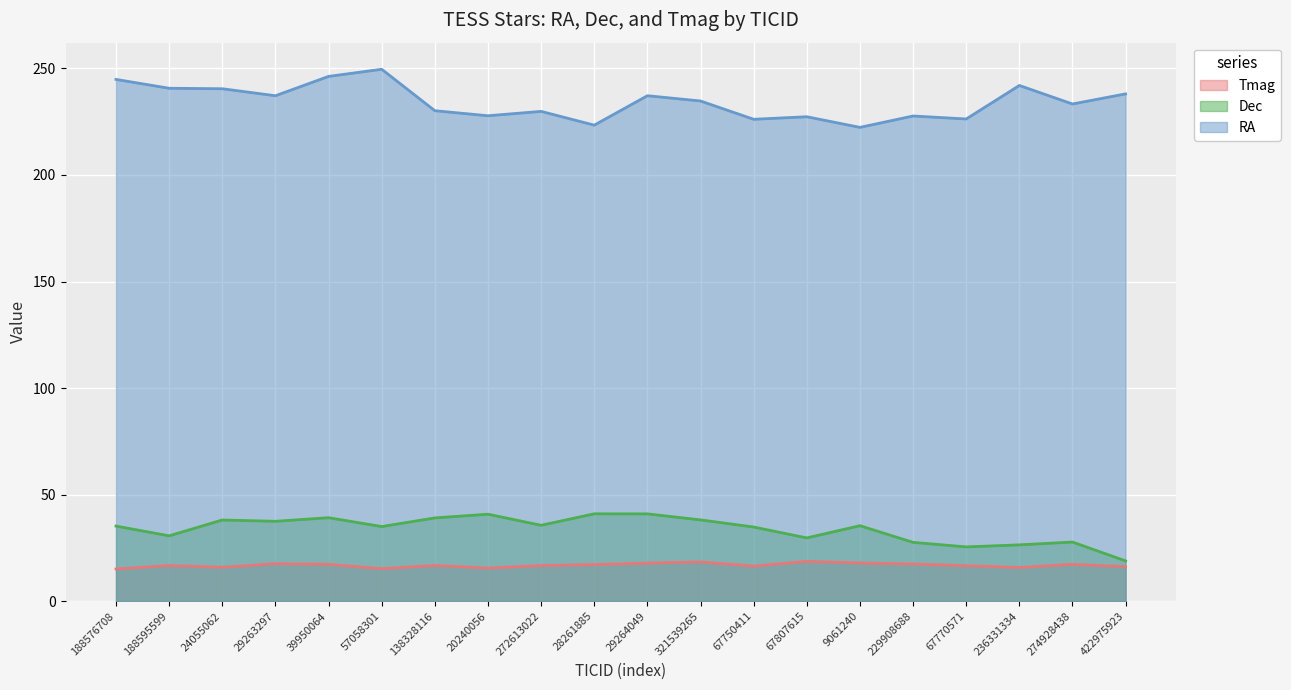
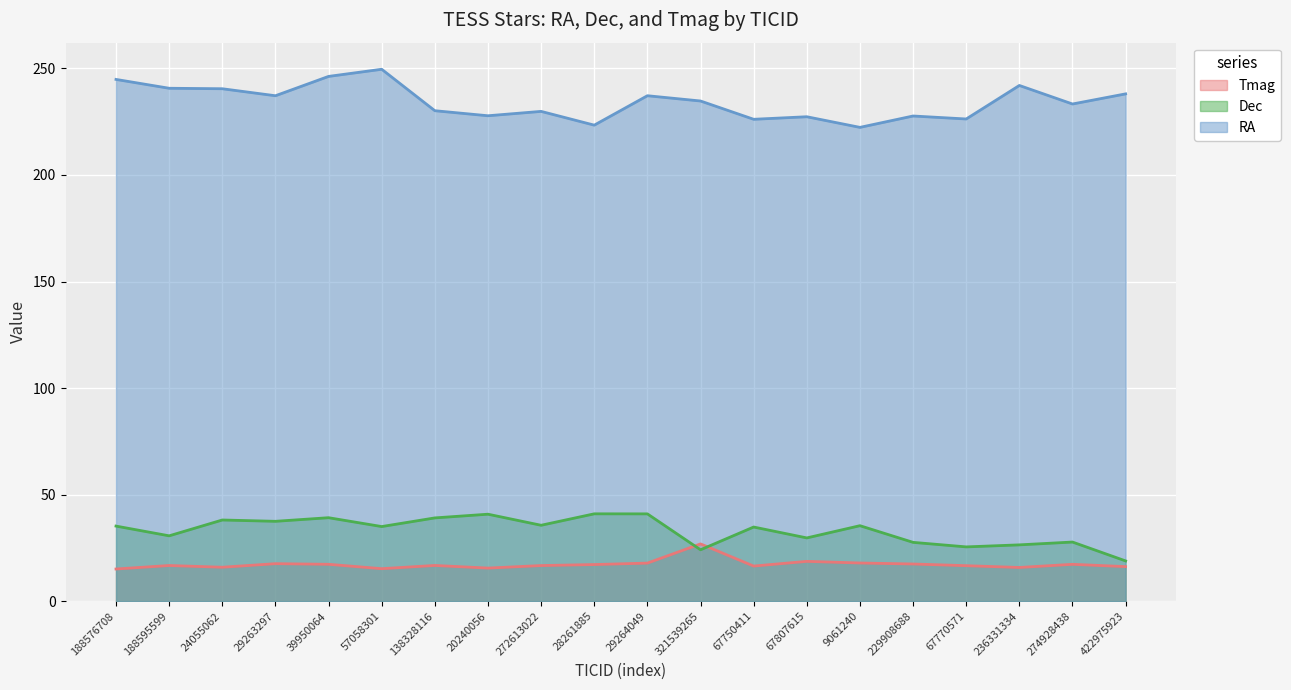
  {
    "Tmag": {
      "188576708": 15,
      "188595599": 17,
      "24055062": 16,
      "29263297": 18,
      "39950064": 17,
      "57058301": 15,
      "138328116": 17,
      "20240056": 16,
      "272613022": 17,
      "28261885": 17,
      "29264049": 18,
-     "321539265": 18,
+     "321539265": 27,
      "67750411": 16,
      "67807615": 19,
      "9061240": 18,
      "229908688": 17,
      "67770571": 17,
      "236331334": 16,
      "274928438": 17,
      "422975923": 16
    },
    "Dec": {
      "188576708": 35,
      "188595599": 31,
      "24055062": 38,
      "29263297": 37,
      "39950064": 39,
      "57058301": 35,
      "138328116": 39,
      "20240056": 41,
      "272613022": 36,
      "28261885": 41,
      "29264049": 41,
-     "321539265": 38,
+     "321539265": 24,
      "67750411": 35,
      "67807615": 30,
      "9061240": 35,
      "229908688": 28,
      "67770571": 25,
      "236331334": 26,
      "274928438": 28,
      "422975923": 19
    },
    "RA": {
      "188576708": 245,
      "188595599": 241,
      "24055062": 240,
      "29263297": 237,
      "39950064": 246,
      "57058301": 250,
      "138328116": 230,
      "20240056": 228,
      "272613022": 230,
      "28261885": 223,
      "29264049": 237,
      "321539265": 235,
      "67750411": 226,
      "67807615": 227,
      "9061240": 222,
      "229908688": 228,
      "67770571": 226,
      "236331334": 242,
      "274928438": 233,
      "422975923": 238
    }
  }
